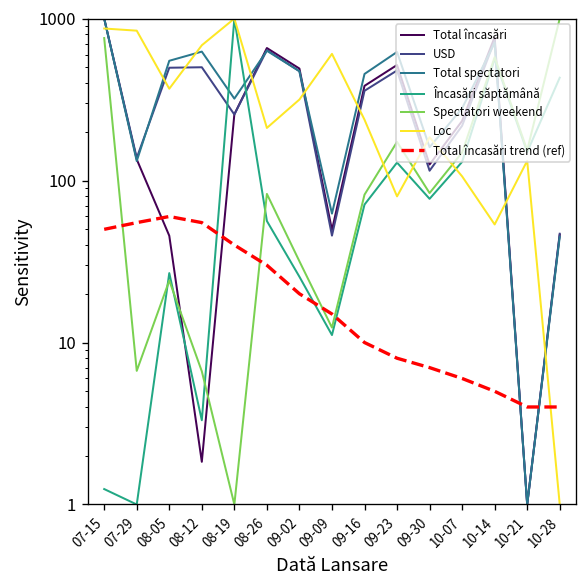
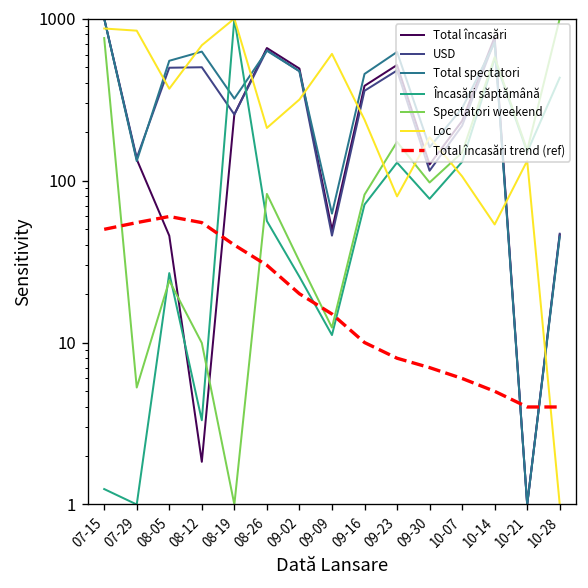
  {
    "Total încasări": {
      "08-05": 46,
      "08-12": 1.8,
      "09-09": 50,
      "09-16": 380,
      "09-23": 520,
      "09-30": 130
    },
    "Spectatori weekend": {
      "07-15": 800,
-     "07-29": 7,
+     "07-29": 5.3,
      "08-05": 24,
-     "08-12": 7,
+     "08-12": 10,
      "08-19": 1.0,
      "08-26": 80,
      "09-02": 32,
      "09-09": 12,
      "09-16": 80,
      "09-23": 170,
-     "09-30": 80,
+     "09-30": 100,
      "10-28": 1000
    },
    "Loc": {
      "07-15": 900,
      "07-29": 800,
      "08-05": 370,
      "08-12": 700,
      "08-26": 210,
      "09-02": 320,
      "09-09": 600,
      "09-16": 240,
      "09-23": 80,
      "10-07": 110,
      "10-14": 54,
      "10-21": 130,
      "10-28": 1.0
    },
    "Total încasări trend (ref)": {
      "07-15": 50,
      "07-29": 55,
      "08-05": 60,
      "08-12": 55,
      "08-19": 40,
      "08-26": 30,
      "09-02": 20,
      "09-09": 15,
      "09-16": 10,
      "09-23": 8,
      "09-30": 7,
      "10-07": 6,
      "10-14": 5.0,
      "10-21": 4.0,
      "10-28": 4.0
    }
  }
